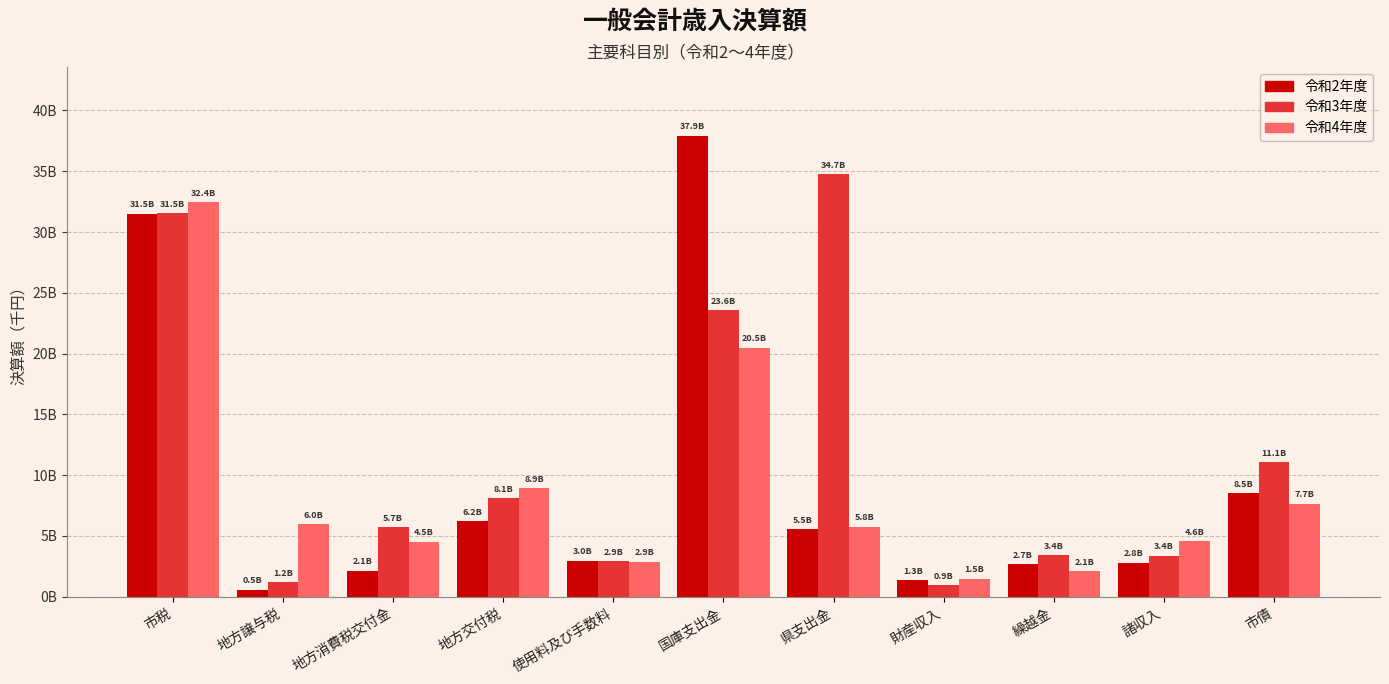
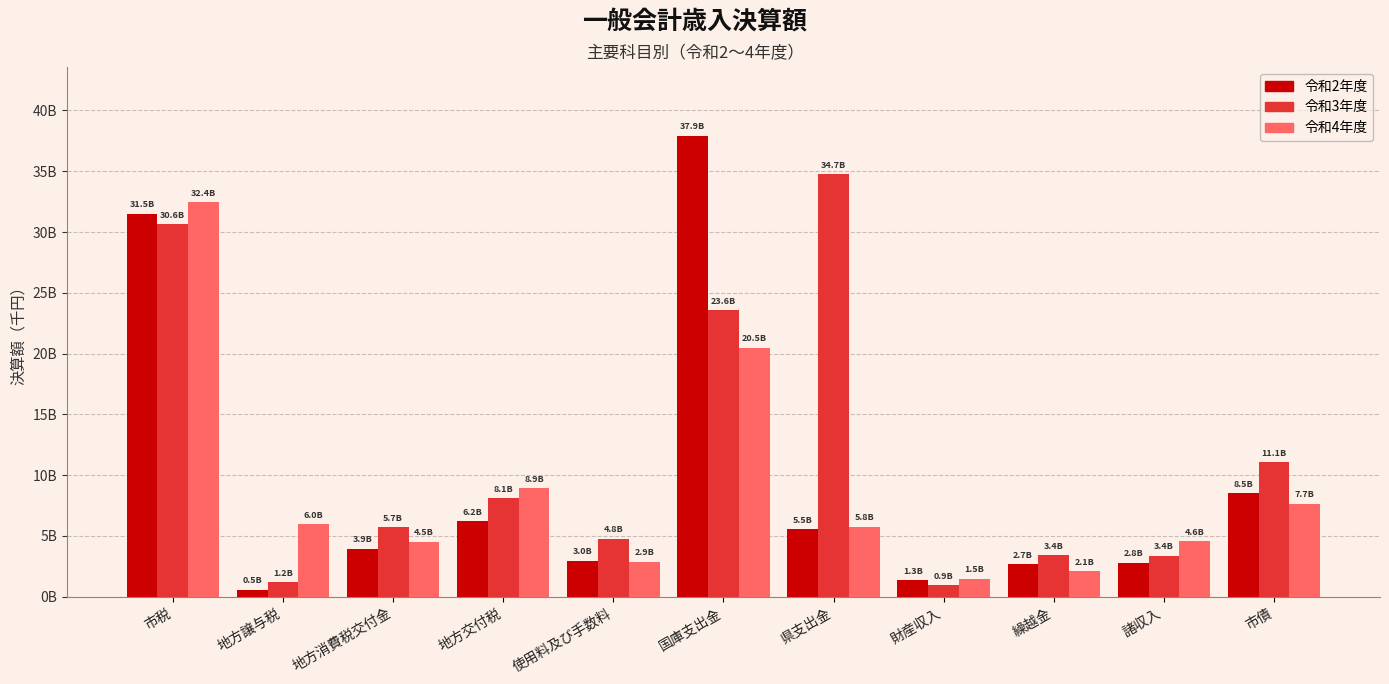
  {
    "令和2年度": {
      "市税": "31.5B",
      "地方譲与税": "0.5B",
-     "地方消費税交付金": "2.1B",
+     "地方消費税交付金": "3.9B",
      "地方交付税": "6.2B",
      "使用料及び手数料": "3.0B",
      "国庫支出金": "37.9B",
      "県支出金": "5.5B",
      "財産収入": "1.3B",
      "繰越金": "2.7B",
      "諸収入": "2.8B",
      "市債": "8.5B"
    },
    "令和3年度": {
-     "市税": "31.5B",
+     "市税": "30.6B",
      "地方譲与税": "1.2B",
      "地方消費税交付金": "5.7B",
      "地方交付税": "8.1B",
-     "使用料及び手数料": "2.9B",
+     "使用料及び手数料": "4.8B",
      "国庫支出金": "23.6B",
      "県支出金": "34.7B",
      "財産収入": "0.9B",
      "繰越金": "3.4B",
      "諸収入": "3.4B",
      "市債": "11.1B"
    },
    "令和4年度": {
      "市税": "32.4B",
      "地方譲与税": "6.0B",
      "地方消費税交付金": "4.5B",
      "地方交付税": "8.9B",
      "使用料及び手数料": "2.9B",
      "国庫支出金": "20.5B",
      "県支出金": "5.8B",
      "財産収入": "1.5B",
      "繰越金": "2.1B",
      "諸収入": "4.6B",
      "市債": "7.7B"
    }
  }
